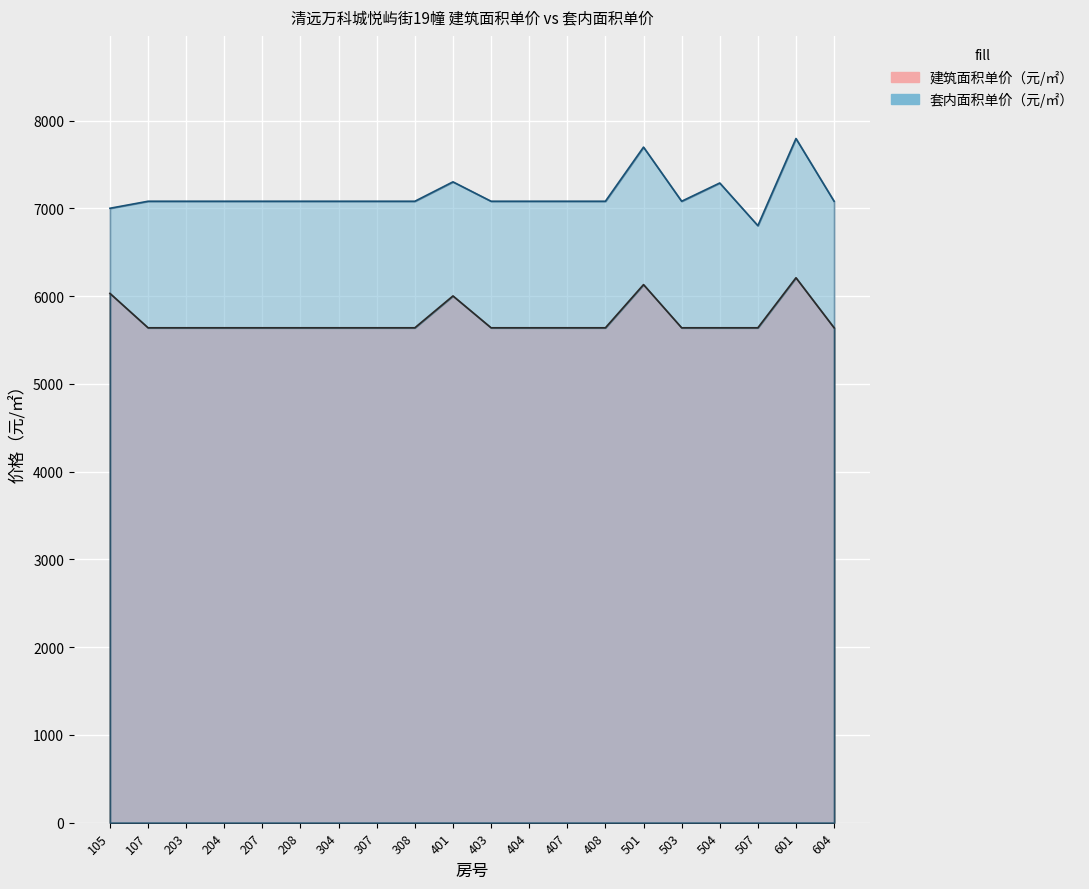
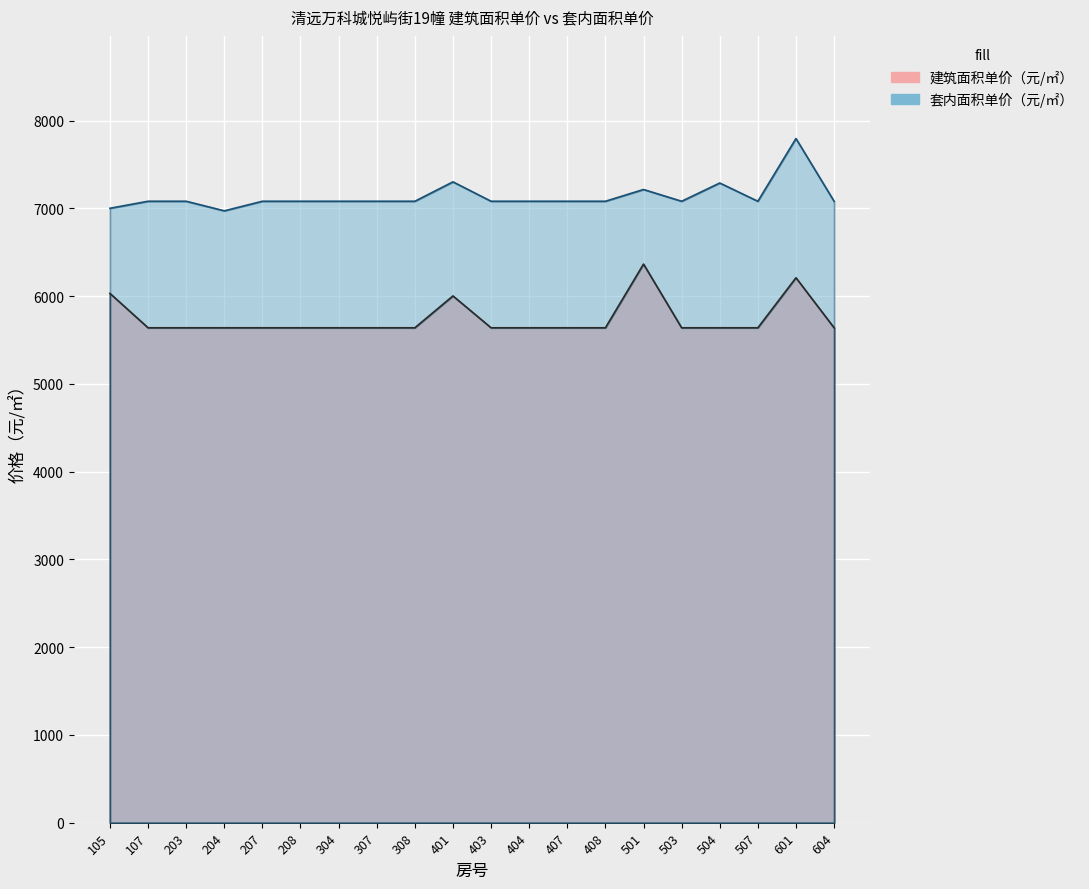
  {
    "建筑面积单价（元/㎡）": {
      "105": 6000,
      "107": 5600,
      "203": 5600,
      "204": 5600,
      "207": 5600,
      "208": 5600,
      "304": 5600,
      "307": 5600,
      "308": 5600,
      "401": 6000,
      "403": 5600,
      "404": 5600,
      "407": 5600,
      "408": 5600,
-     "501": 6100,
+     "501": 6400,
      "503": 5600,
      "504": 5600,
      "507": 5600,
      "601": 6200,
      "604": 5600
    },
    "套内面积单价（元/㎡）": {
      "105": 7000,
      "107": 7100,
      "203": 7100,
-     "204": 7100,
+     "204": 7000,
      "207": 7100,
      "208": 7100,
      "304": 7100,
      "307": 7100,
      "308": 7100,
      "401": 7300,
      "403": 7100,
      "404": 7100,
      "407": 7100,
      "408": 7100,
-     "501": 7700,
+     "501": 7200,
      "503": 7100,
      "504": 7300,
-     "507": 6800,
+     "507": 7100,
      "601": 7800,
      "604": 7100
    }
  }
